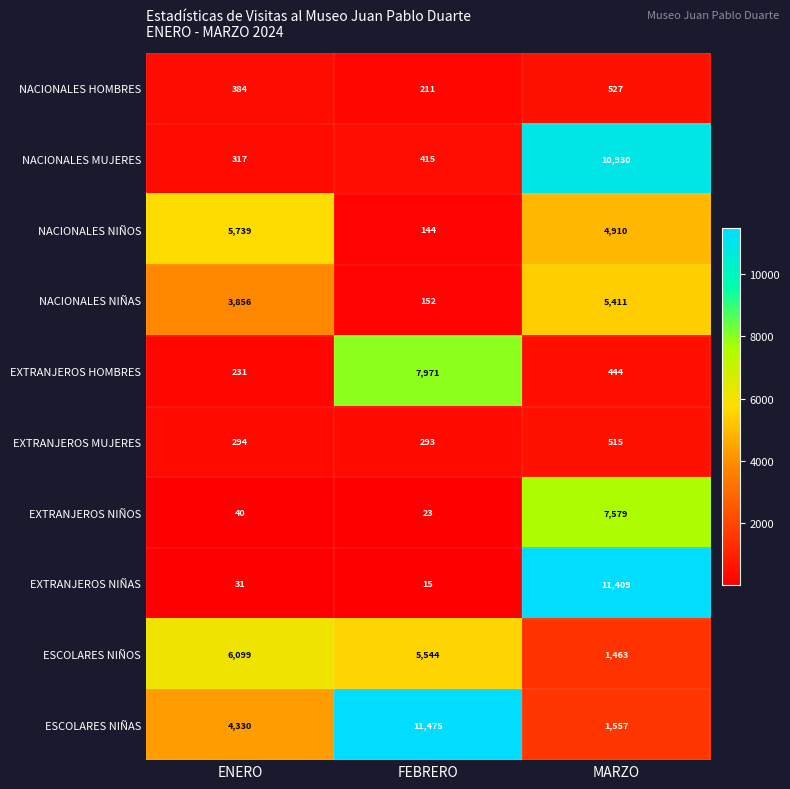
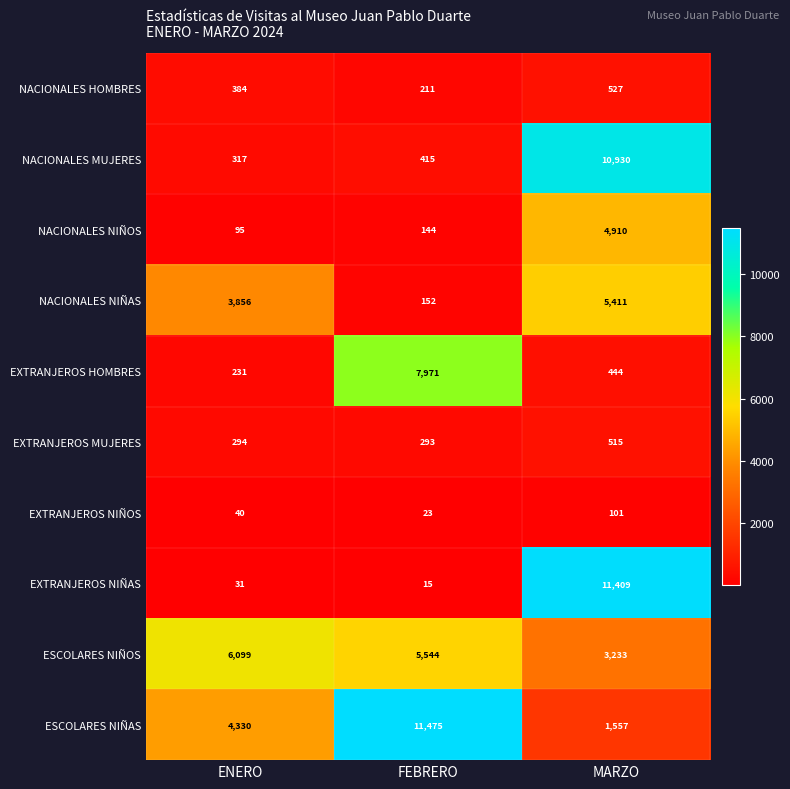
  {
    "NACIONALES HOMBRES": {
      "ENERO": "384",
      "FEBRERO": "211",
      "MARZO": "527"
    },
    "NACIONALES MUJERES": {
      "ENERO": "317",
      "FEBRERO": "415",
      "MARZO": "10,930"
    },
    "NACIONALES NIÑOS": {
-     "ENERO": "5,739",
+     "ENERO": "95",
      "FEBRERO": "144",
      "MARZO": "4,910"
    },
    "NACIONALES NIÑAS": {
      "ENERO": "3,856",
      "FEBRERO": "152",
      "MARZO": "5,411"
    },
    "EXTRANJEROS HOMBRES": {
      "ENERO": "231",
      "FEBRERO": "7,971",
      "MARZO": "444"
    },
    "EXTRANJEROS MUJERES": {
      "ENERO": "294",
      "FEBRERO": "293",
      "MARZO": "515"
    },
    "EXTRANJEROS NIÑOS": {
      "ENERO": "40",
      "FEBRERO": "23",
-     "MARZO": "7,579"
+     "MARZO": "101"
    },
    "EXTRANJEROS NIÑAS": {
      "ENERO": "31",
      "FEBRERO": "15",
      "MARZO": "11,409"
    },
    "ESCOLARES NIÑOS": {
      "ENERO": "6,099",
      "FEBRERO": "5,544",
-     "MARZO": "1,463"
+     "MARZO": "3,233"
    },
    "ESCOLARES NIÑAS": {
      "ENERO": "4,330",
      "FEBRERO": "11,475",
      "MARZO": "1,557"
    }
  }
